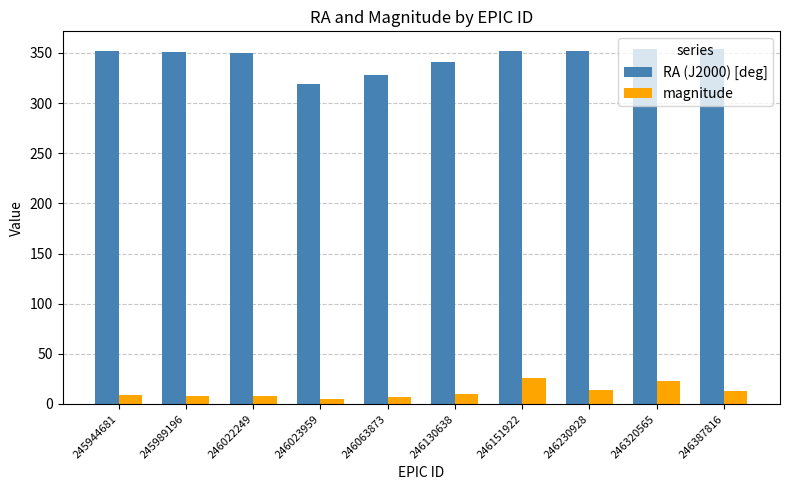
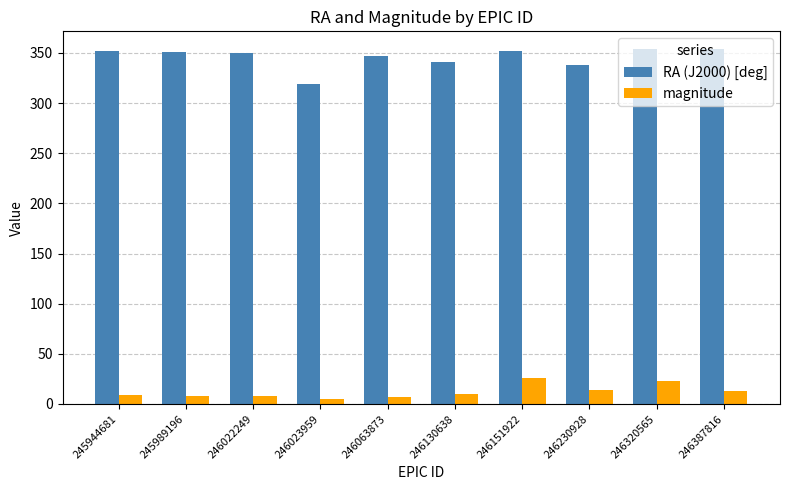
  {
    "RA (J2000) [deg]": {
      "245944681": 352,
      "245989196": 350,
      "246022249": 350,
      "246023959": 319,
-     "246063873": 328,
+     "246063873": 346,
      "246130638": 341,
      "246151922": 351,
-     "246230928": 352
+     "246230928": 338
    },
    "magnitude": {
      "245944681": 8,
      "245989196": 8,
      "246022249": 8,
      "246023959": 5,
      "246063873": 7,
      "246130638": 10,
      "246151922": 26,
      "246230928": 14,
      "246320565": 23,
      "246387816": 13
    }
  }
